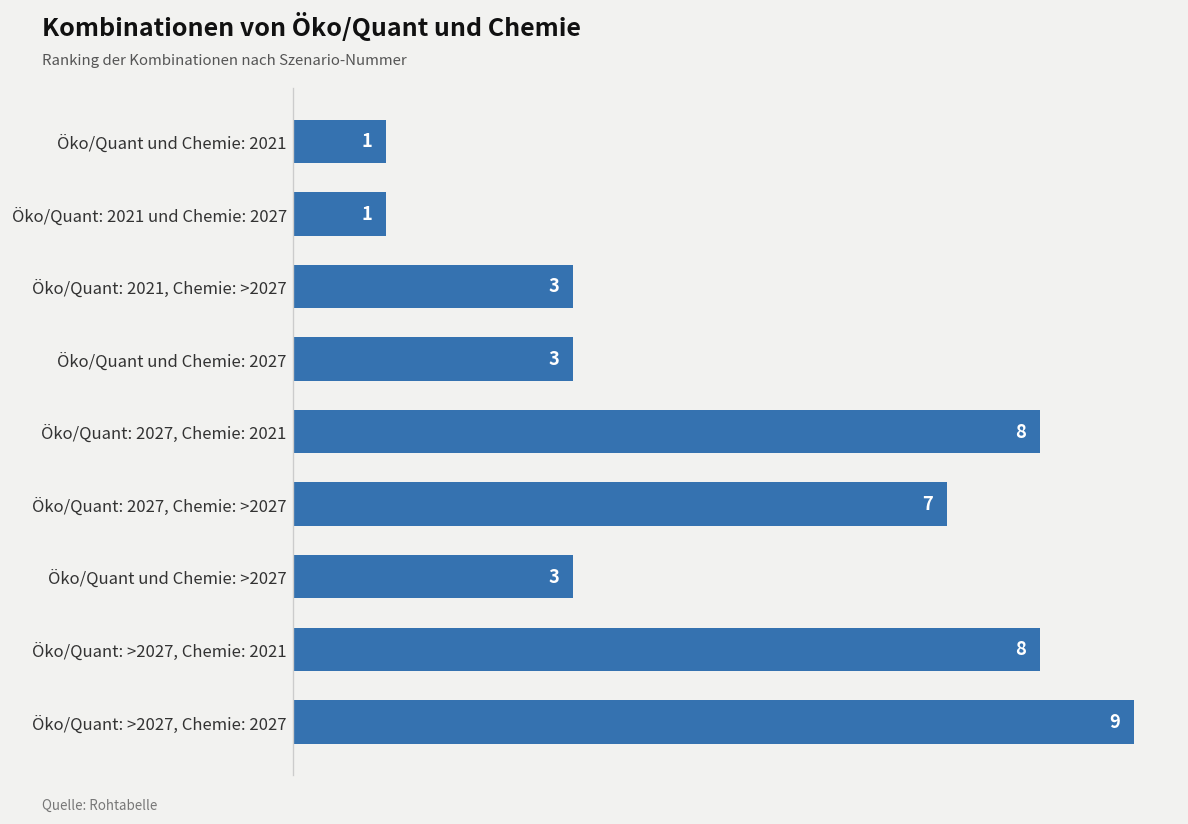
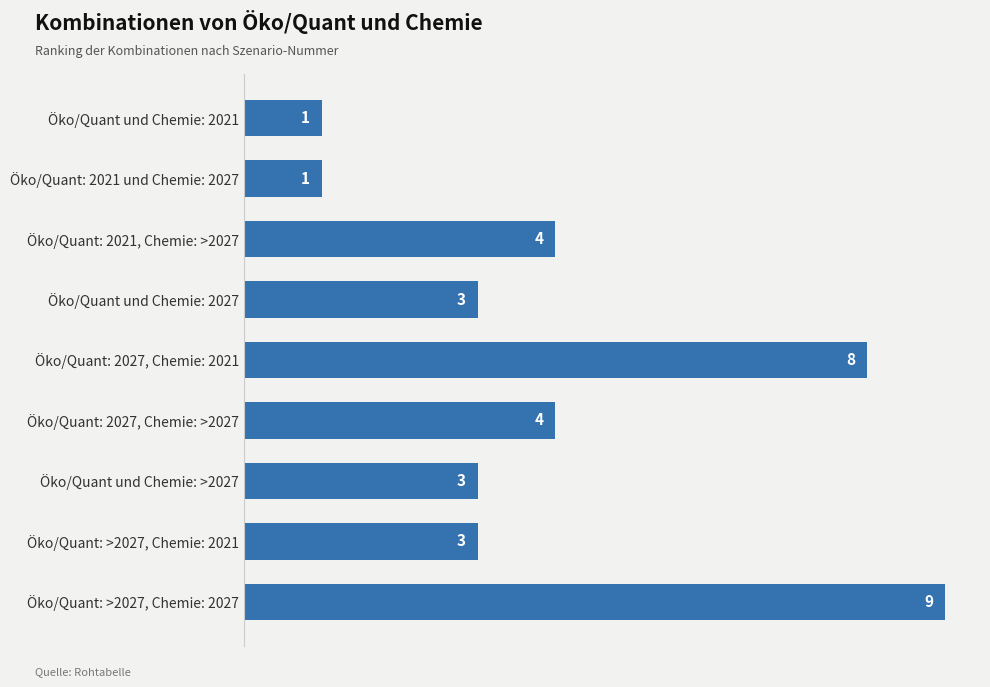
  {
    "Öko/Quant und Chemie: 2021": 1,
    "Öko/Quant: 2021 und Chemie: 2027": 1,
-   "Öko/Quant: 2021, Chemie: >2027": 3,
+   "Öko/Quant: 2021, Chemie: >2027": 4,
    "Öko/Quant und Chemie: 2027": 3,
    "Öko/Quant: 2027, Chemie: 2021": 8,
-   "Öko/Quant: 2027, Chemie: >2027": 7,
+   "Öko/Quant: 2027, Chemie: >2027": 4,
    "Öko/Quant und Chemie: >2027": 3,
-   "Öko/Quant: >2027, Chemie: 2021": 8,
+   "Öko/Quant: >2027, Chemie: 2021": 3,
    "Öko/Quant: >2027, Chemie: 2027": 9
  }
